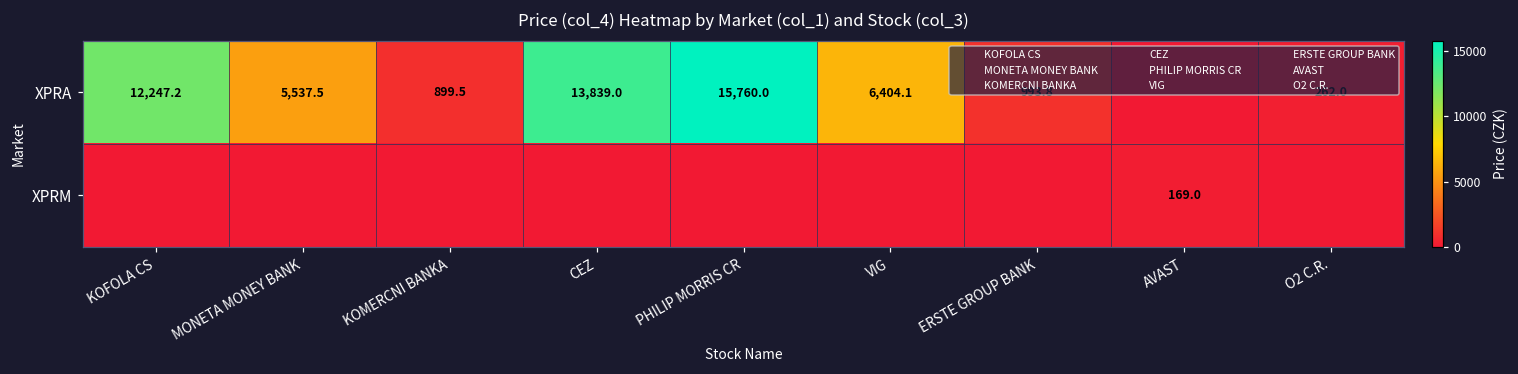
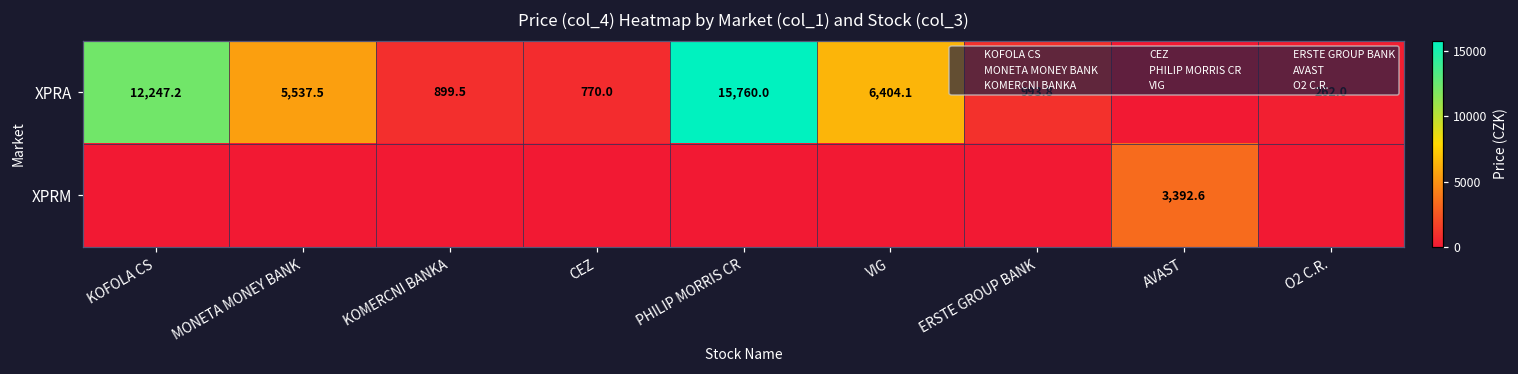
  {
    "XPRA": {
      "KOFOLA CS": "12,247.2",
      "MONETA MONEY BANK": "5,537.5",
      "KOMERCNI BANKA": "899.5",
-     "CEZ": "13,839.0",
+     "CEZ": "770.0",
      "PHILIP MORRIS CR": "15,760.0",
      "VIG": "6,404.1"
    },
    "XPRM": {
-     "AVAST": "169.0"
+     "AVAST": "3,392.6"
    }
  }
